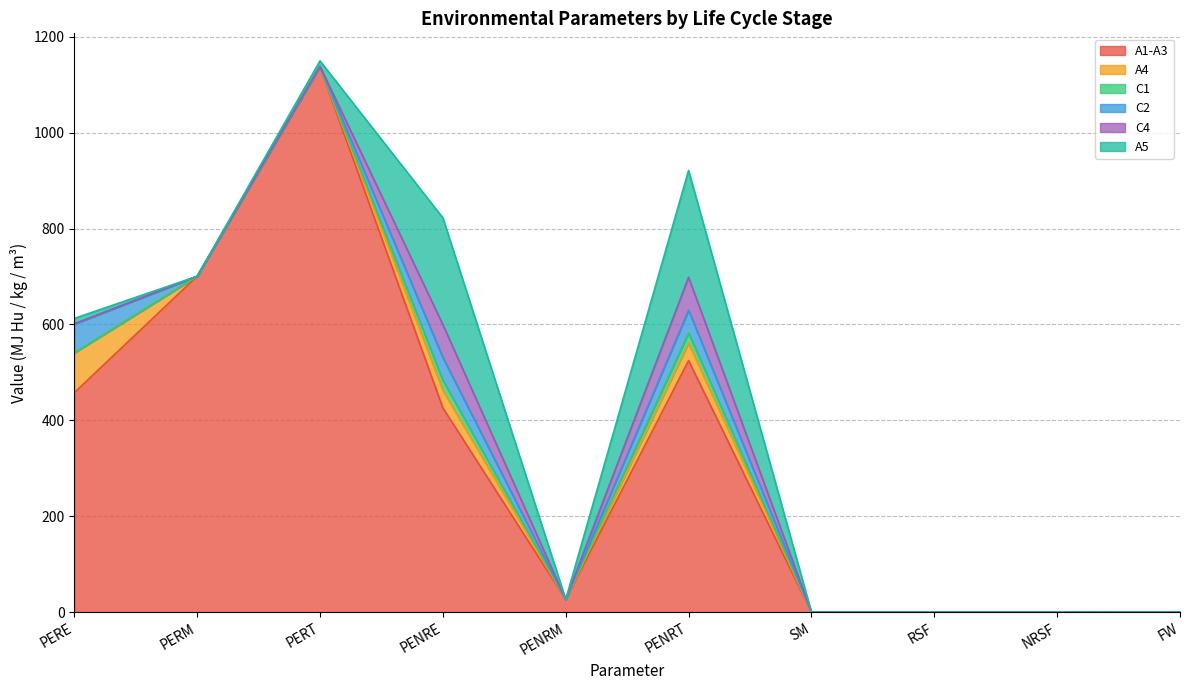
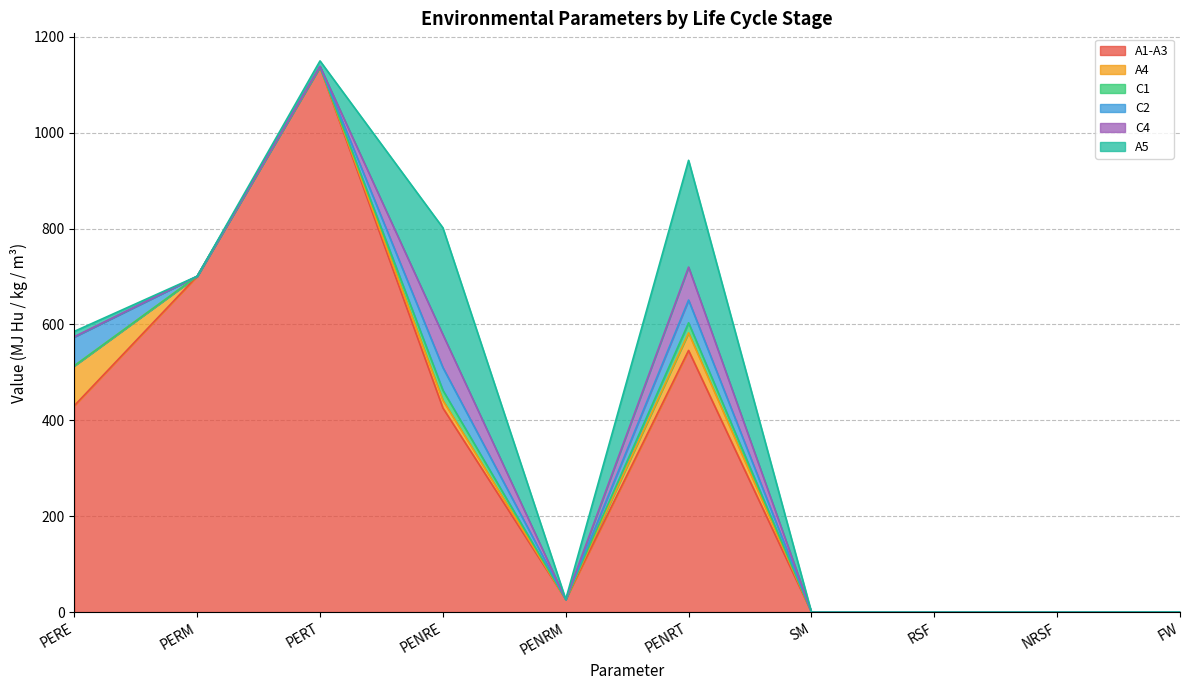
  {
    "A1-A3": {
-     "PERE": 460,
+     "PERE": 430,
      "PENRE": 430,
-     "PENRT": 520
+     "PENRT": 550
    },
    "A4": {
-     "PENRE": 40,
+     "PENRE": 20,
      "PENRT": 40
    },
    "C2": {
      "PENRE": 50,
      "PENRT": 50
    },
    "C4": {
      "PENRE": 70,
      "PENRT": 70
    }
  }
